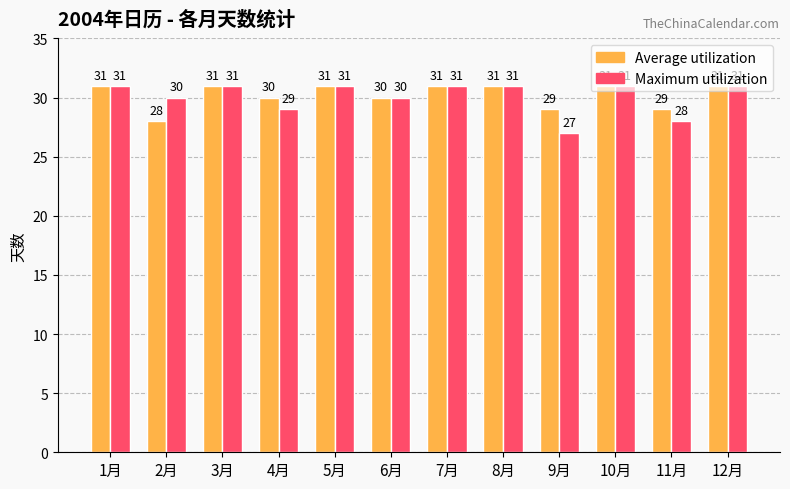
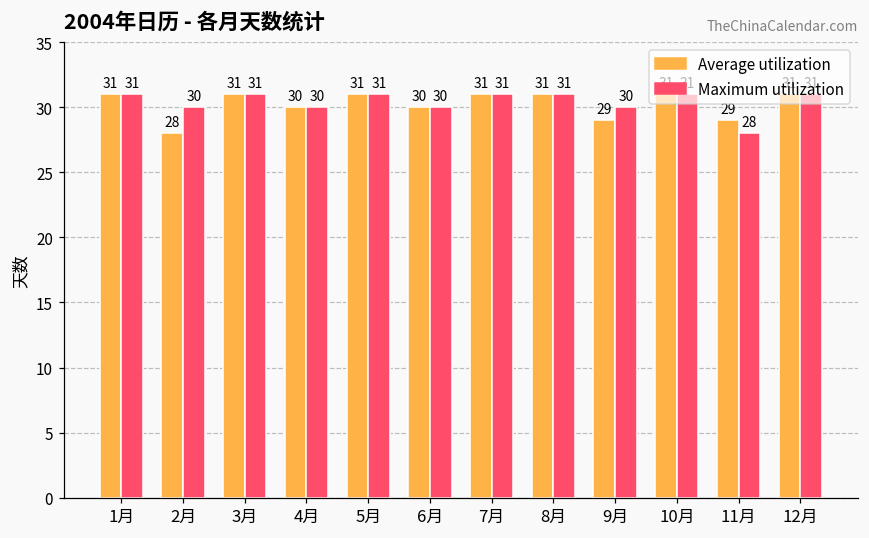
  {
    "Average utilization": {
      "1月": 31,
      "2月": 28,
      "3月": 31,
      "4月": 30,
      "5月": 31,
      "6月": 30,
      "7月": 31,
      "8月": 31,
      "9月": 29,
      "11月": 29
    },
    "Maximum utilization": {
      "1月": 31,
      "2月": 30,
      "3月": 31,
-     "4月": 29,
+     "4月": 30,
      "5月": 31,
      "6月": 30,
      "7月": 31,
      "8月": 31,
-     "9月": 27,
+     "9月": 30,
      "11月": 28
    }
  }
